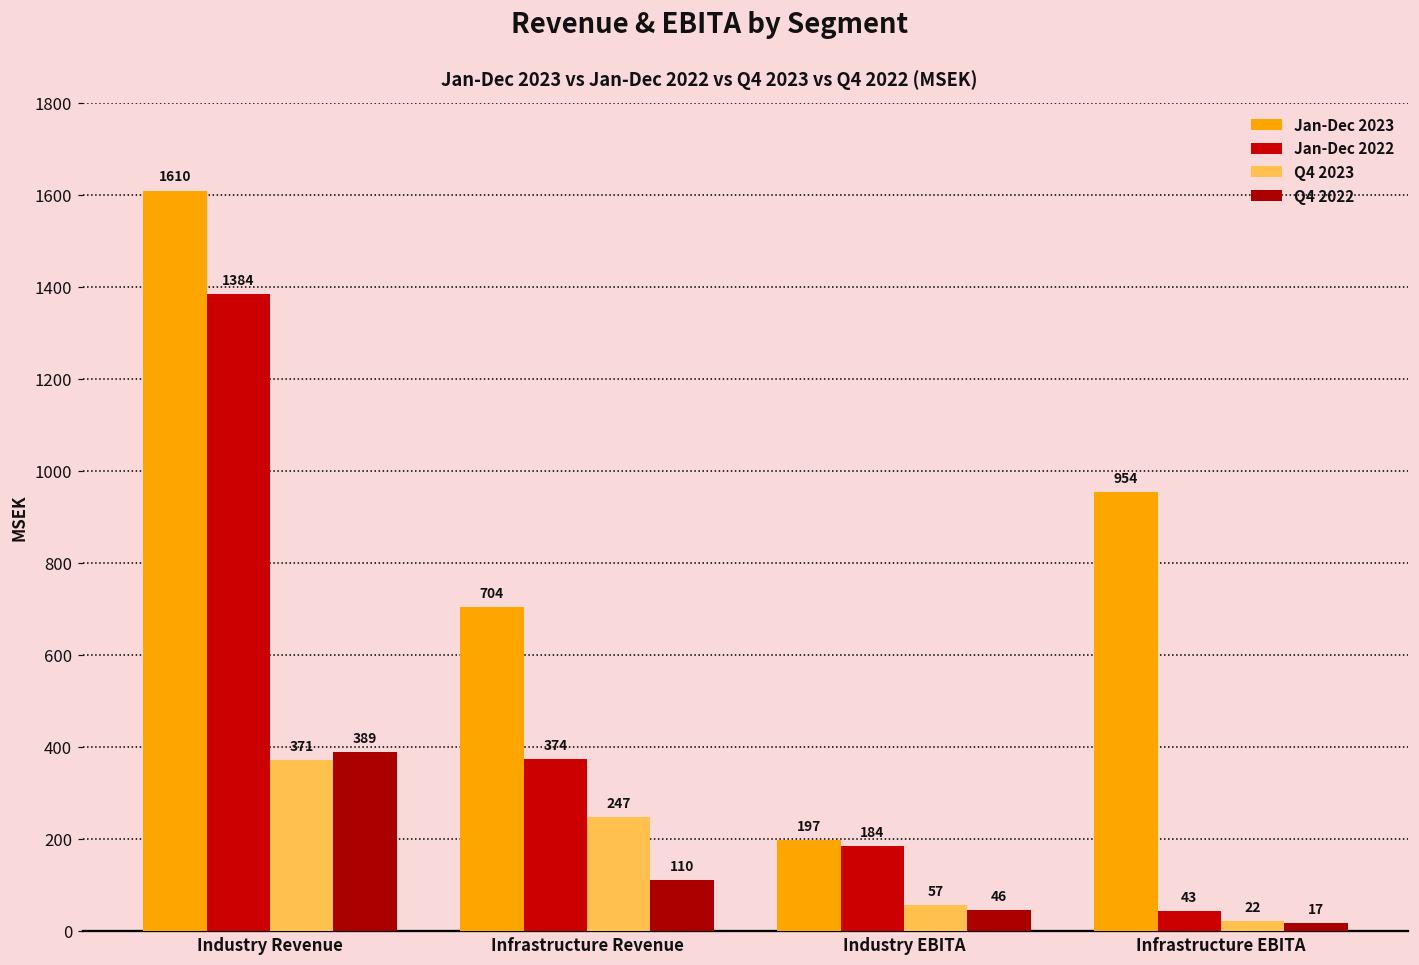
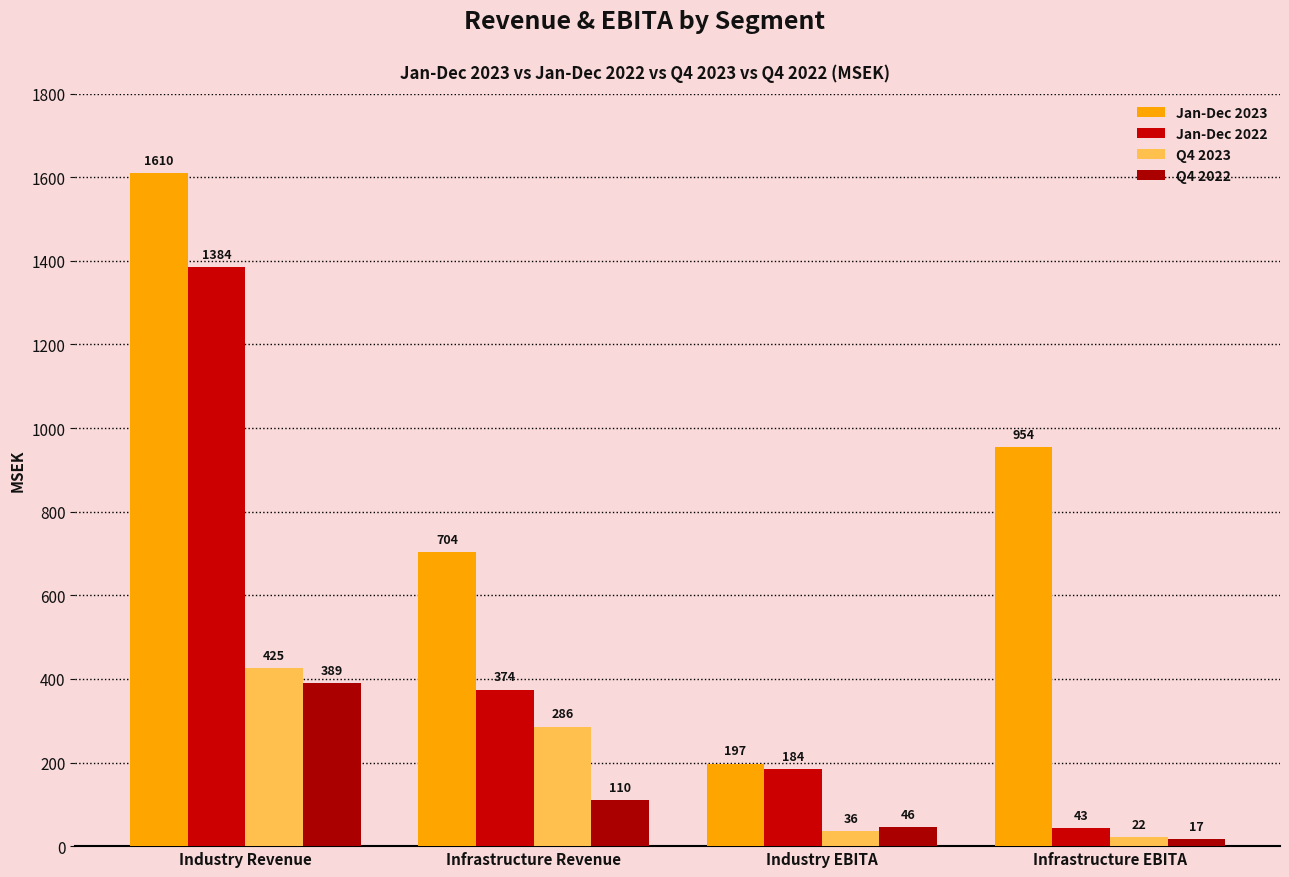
  {
    "Jan-Dec 2023": {
      "Industry Revenue": 1610,
      "Infrastructure Revenue": 704,
      "Industry EBITA": 197,
      "Infrastructure EBITA": 954
    },
    "Q4 2023": {
-     "Industry Revenue": 371,
-     "Infrastructure Revenue": 247,
-     "Industry EBITA": 57,
+     "Industry Revenue": 425,
+     "Infrastructure Revenue": 286,
+     "Industry EBITA": 36,
      "Infrastructure EBITA": 22
    }
  }
